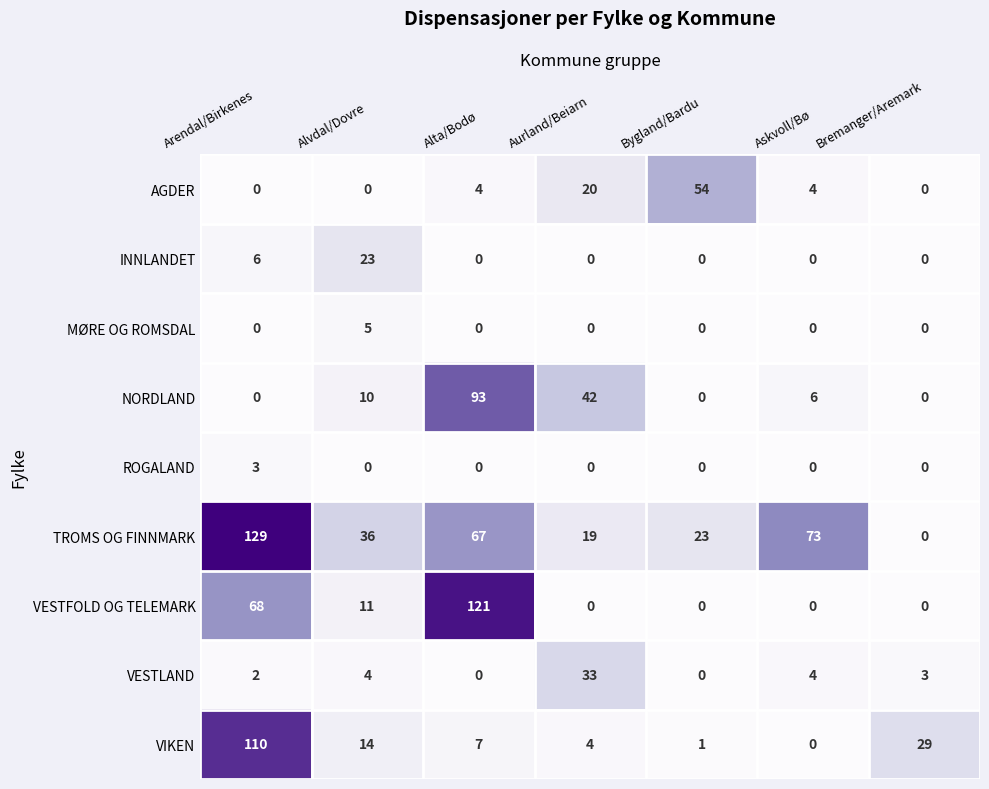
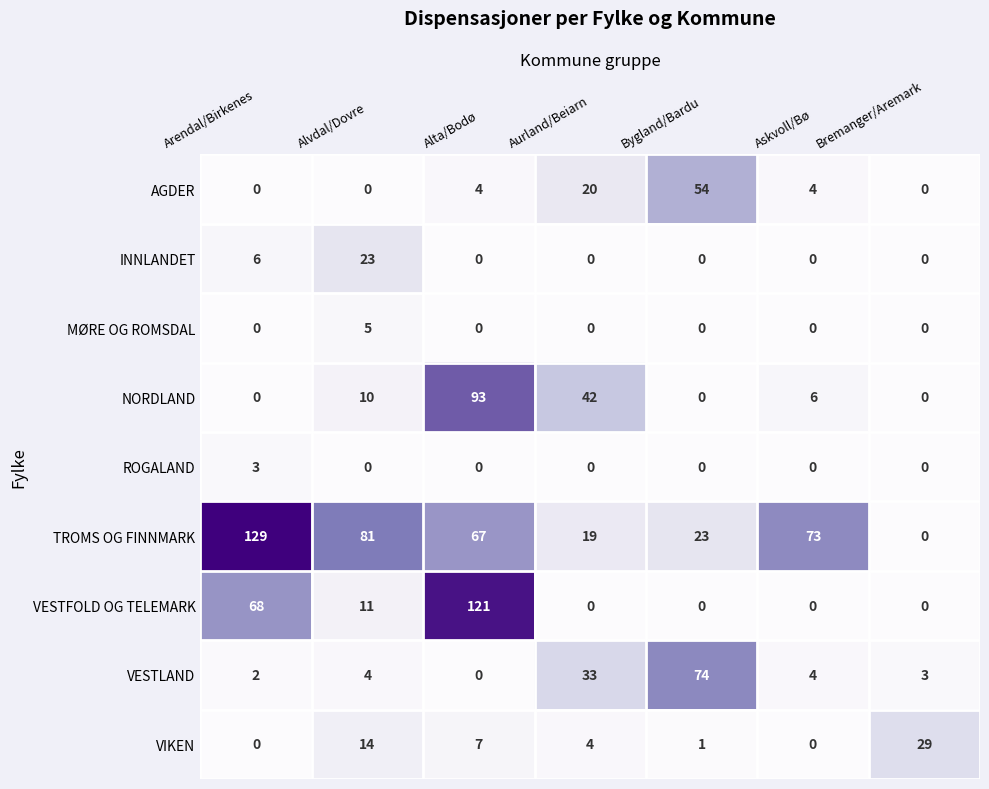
  {
    "AGDER": {
      "Arendal/Birkenes": 0,
      "Alvdal/Dovre": 0,
      "Alta/Bodø": 4,
      "Aurland/Beiarn": 20,
      "Bygland/Bardu": 54,
      "Askvoll/Bø": 4,
      "Bremanger/Aremark": 0
    },
    "INNLANDET": {
      "Arendal/Birkenes": 6,
      "Alvdal/Dovre": 23,
      "Alta/Bodø": 0,
      "Aurland/Beiarn": 0,
      "Bygland/Bardu": 0,
      "Askvoll/Bø": 0,
      "Bremanger/Aremark": 0
    },
    "MØRE OG ROMSDAL": {
      "Arendal/Birkenes": 0,
      "Alvdal/Dovre": 5,
      "Alta/Bodø": 0,
      "Aurland/Beiarn": 0,
      "Bygland/Bardu": 0,
      "Askvoll/Bø": 0,
      "Bremanger/Aremark": 0
    },
    "NORDLAND": {
      "Arendal/Birkenes": 0,
      "Alvdal/Dovre": 10,
      "Alta/Bodø": 93,
      "Aurland/Beiarn": 42,
      "Bygland/Bardu": 0,
      "Askvoll/Bø": 6,
      "Bremanger/Aremark": 0
    },
    "ROGALAND": {
      "Arendal/Birkenes": 3,
      "Alvdal/Dovre": 0,
      "Alta/Bodø": 0,
      "Aurland/Beiarn": 0,
      "Bygland/Bardu": 0,
      "Askvoll/Bø": 0,
      "Bremanger/Aremark": 0
    },
    "TROMS OG FINNMARK": {
      "Arendal/Birkenes": 129,
-     "Alvdal/Dovre": 36,
+     "Alvdal/Dovre": 81,
      "Alta/Bodø": 67,
      "Aurland/Beiarn": 19,
      "Bygland/Bardu": 23,
      "Askvoll/Bø": 73,
      "Bremanger/Aremark": 0
    },
    "VESTFOLD OG TELEMARK": {
      "Arendal/Birkenes": 68,
      "Alvdal/Dovre": 11,
      "Alta/Bodø": 121,
      "Aurland/Beiarn": 0,
      "Bygland/Bardu": 0,
      "Askvoll/Bø": 0,
      "Bremanger/Aremark": 0
    },
    "VESTLAND": {
      "Arendal/Birkenes": 2,
      "Alvdal/Dovre": 4,
      "Alta/Bodø": 0,
      "Aurland/Beiarn": 33,
-     "Bygland/Bardu": 0,
+     "Bygland/Bardu": 74,
      "Askvoll/Bø": 4,
      "Bremanger/Aremark": 3
    },
    "VIKEN": {
-     "Arendal/Birkenes": 110,
+     "Arendal/Birkenes": 0,
      "Alvdal/Dovre": 14,
      "Alta/Bodø": 7,
      "Aurland/Beiarn": 4,
      "Bygland/Bardu": 1,
      "Askvoll/Bø": 0,
      "Bremanger/Aremark": 29
    }
  }
